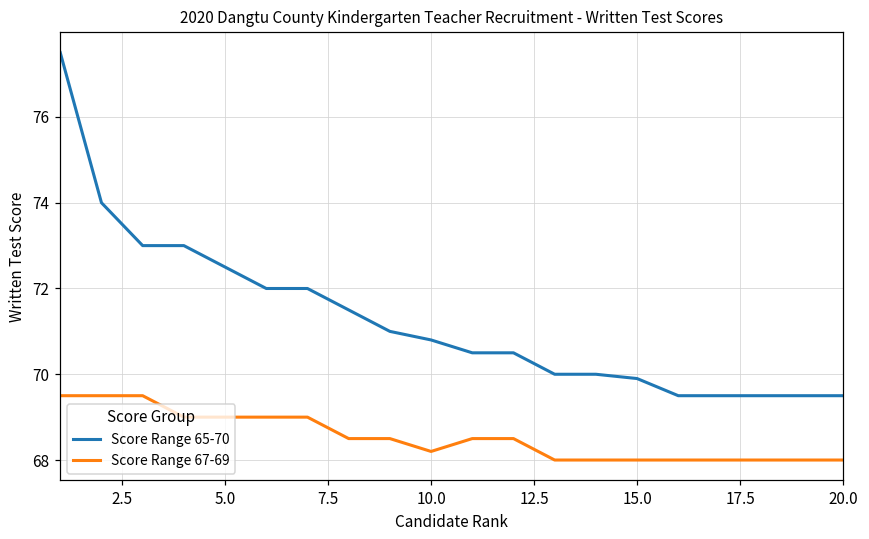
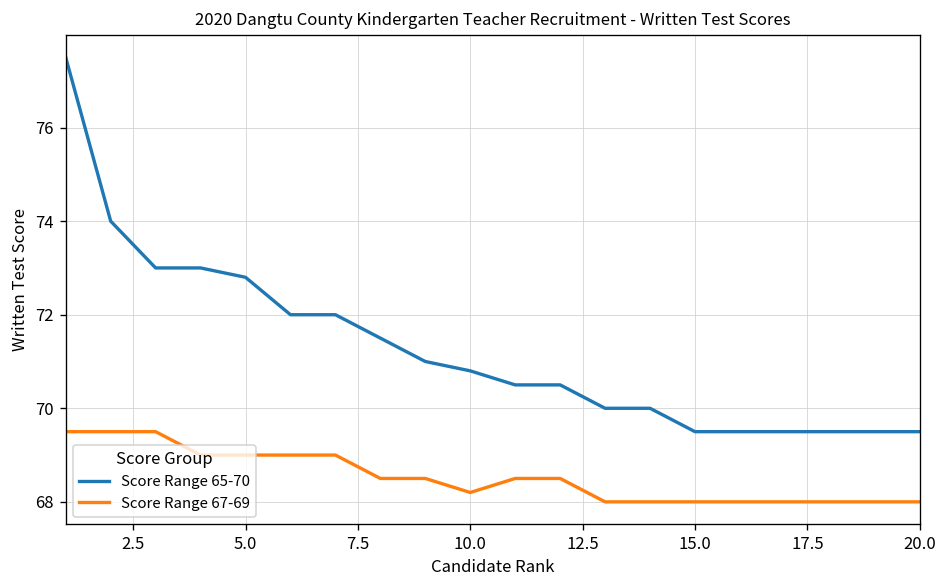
  {
    "Score Range 65-70": {
-     "5.0": 72.5,
+     "5.0": 72.8,
      "10.0": 70.8,
-     "15.0": 69.9,
+     "15.0": 69.5,
      "20.0": 69.5
    },
    "Score Range 67-69": {
      "10.0": 68.2,
      "15.0": 68.0,
      "20.0": 68.0
    }
  }
